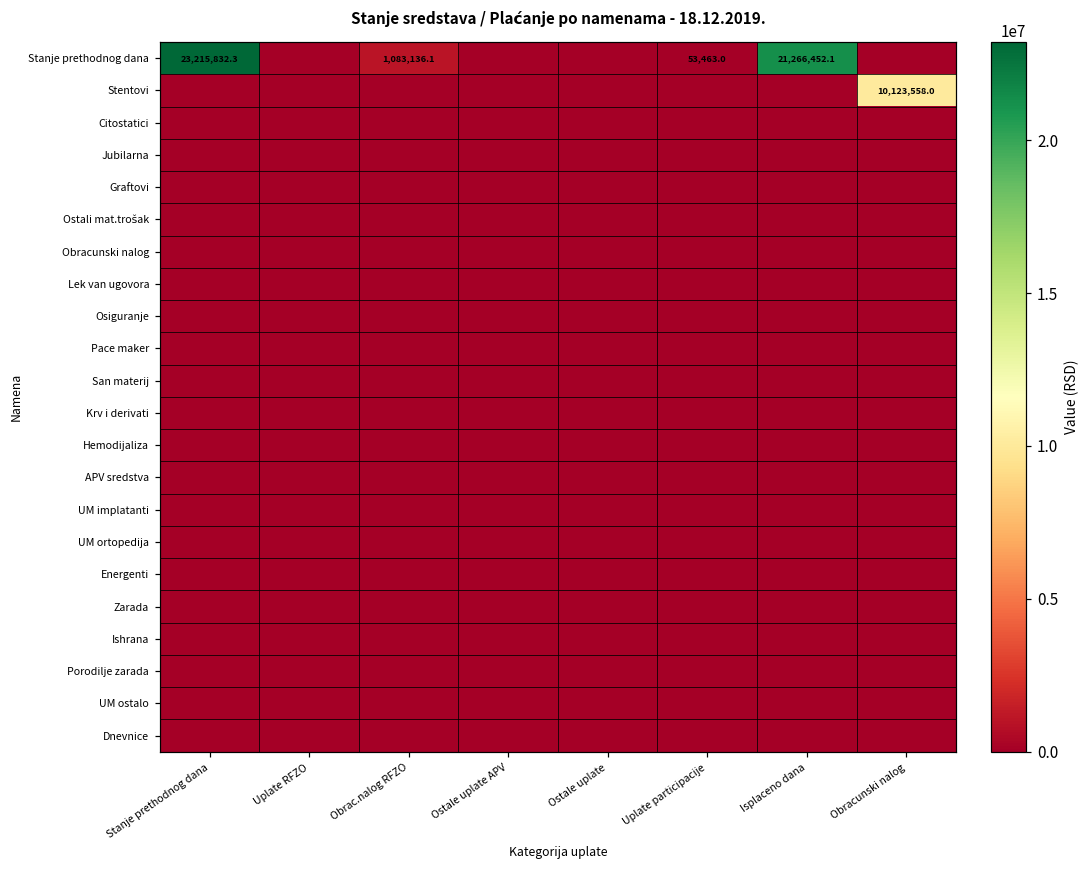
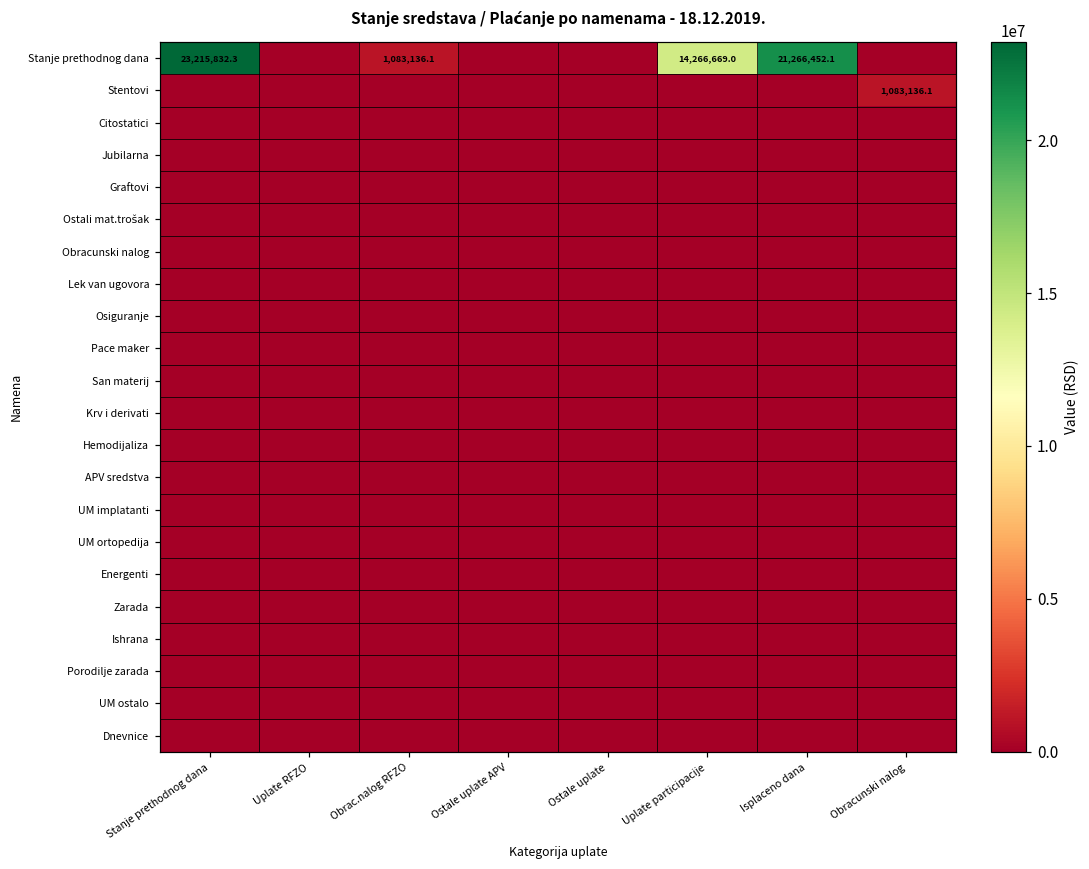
  {
    "Stanje prethodnog dana": {
      "Stanje prethodnog dana": "23,215,832.3",
      "Obrac.nalog RFZO": "1,083,136.1",
-     "Uplate participacije": "53,463.0",
+     "Uplate participacije": "14,266,669.0",
      "Isplaceno dana": "21,266,452.1"
    },
    "Stentovi": {
-     "Obracunski nalog": "10,123,558.0"
+     "Obracunski nalog": "1,083,136.1"
    }
  }
